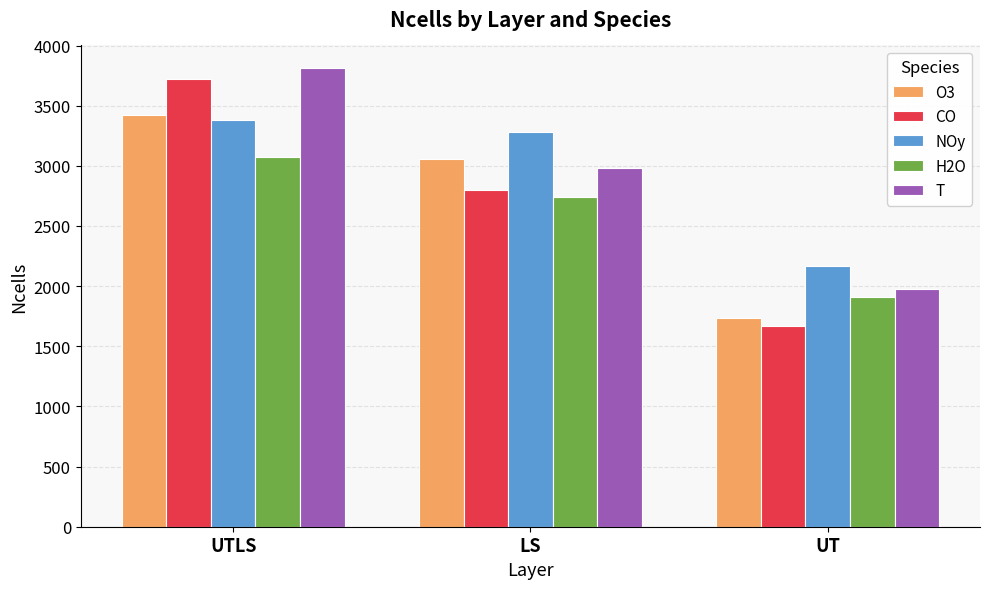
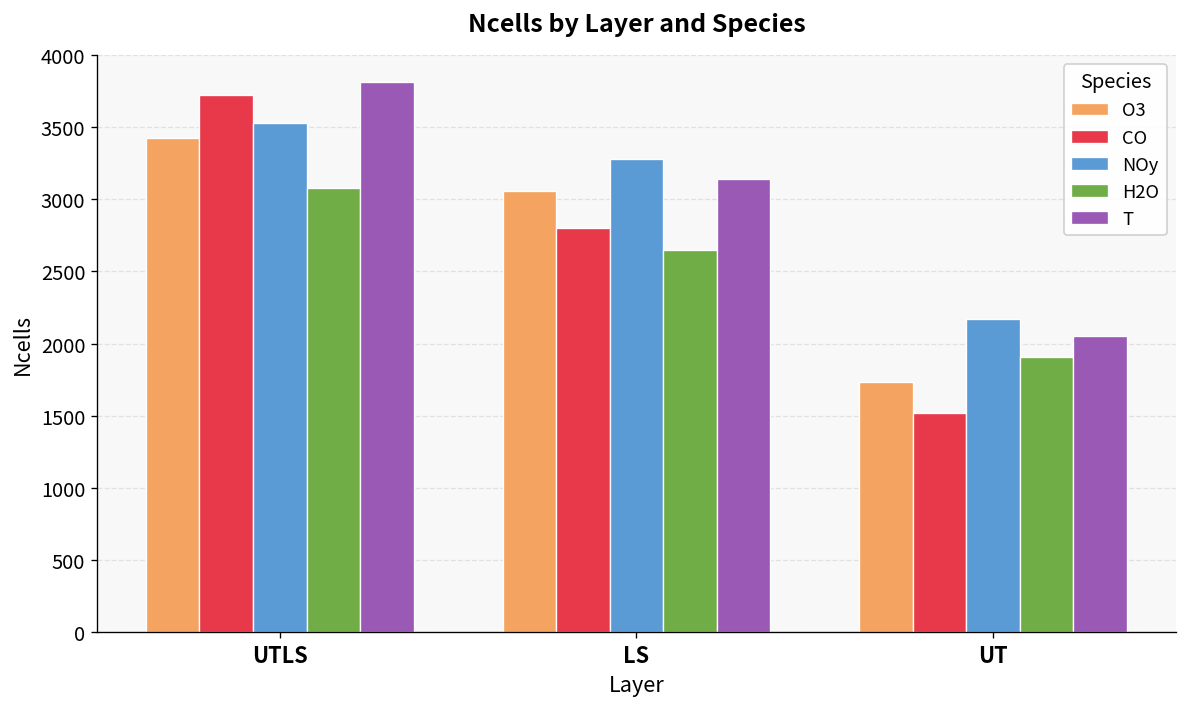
  {
    "O3": {
      "UTLS": 3420,
      "LS": 3060,
      "UT": 1730
    },
    "CO": {
      "UTLS": 3720,
      "LS": 2800,
-     "UT": 1670
+     "UT": 1520
    },
    "NOy": {
-     "UTLS": 3380,
+     "UTLS": 3530,
      "LS": 3280,
      "UT": 2170
    },
    "H2O": {
      "UTLS": 3080,
-     "LS": 2740,
+     "LS": 2650,
      "UT": 1910
    },
    "T": {
      "UTLS": 3810,
-     "LS": 2980,
-     "UT": 1970
+     "LS": 3140,
+     "UT": 2050
    }
  }
